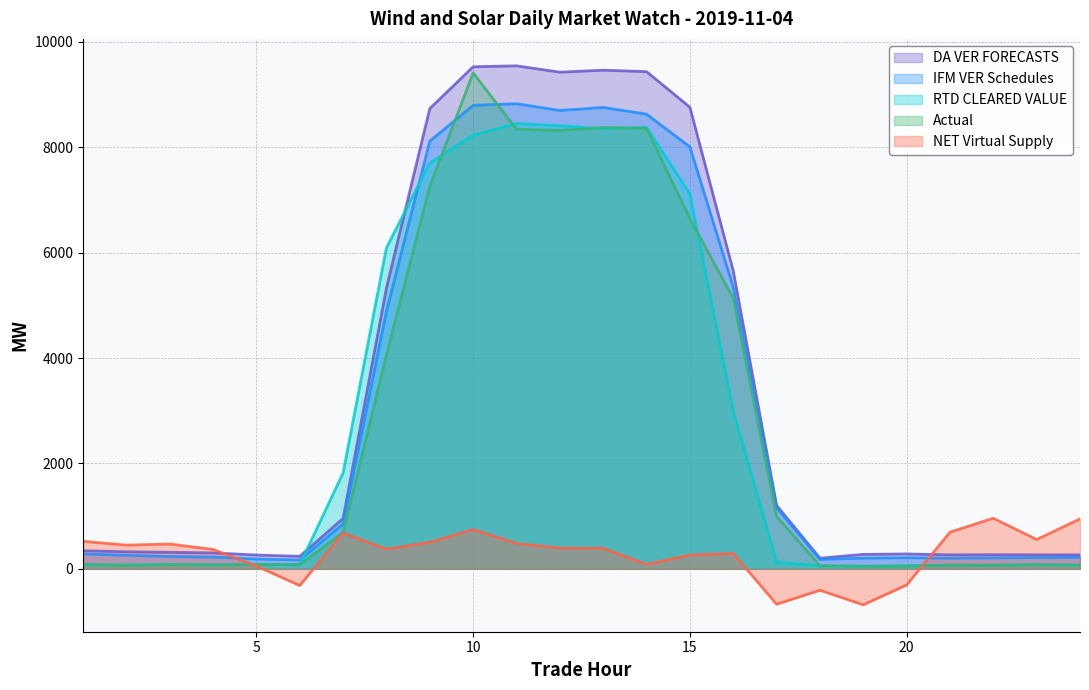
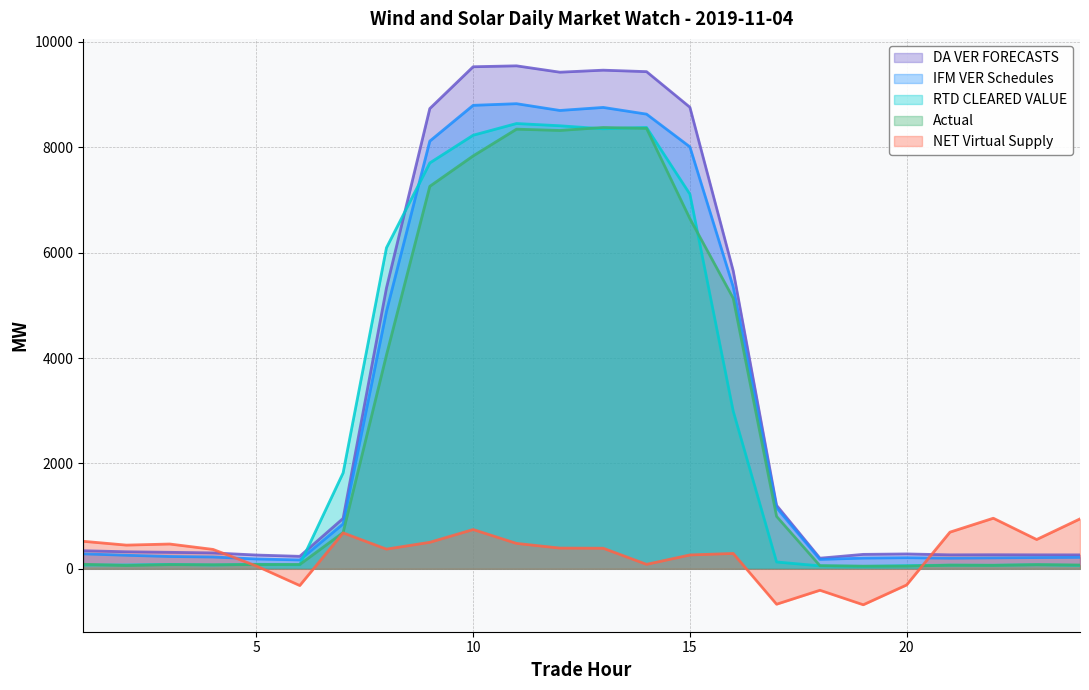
  {
    "Actual": {
-     "10": 9400,
+     "10": 7800,
      "15": 6600
    }
  }
